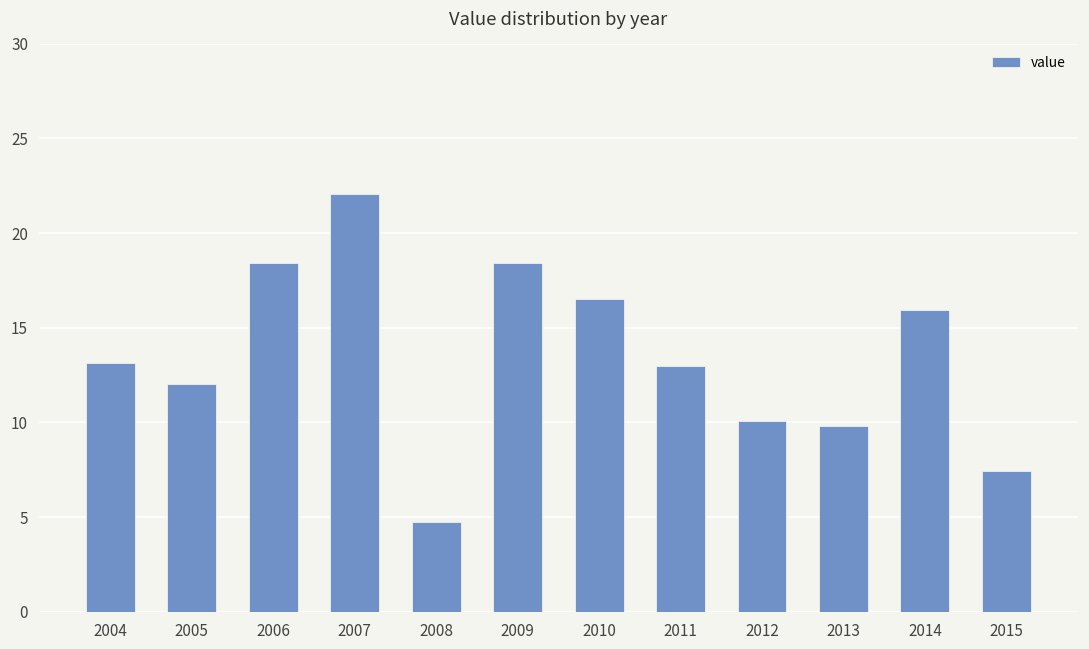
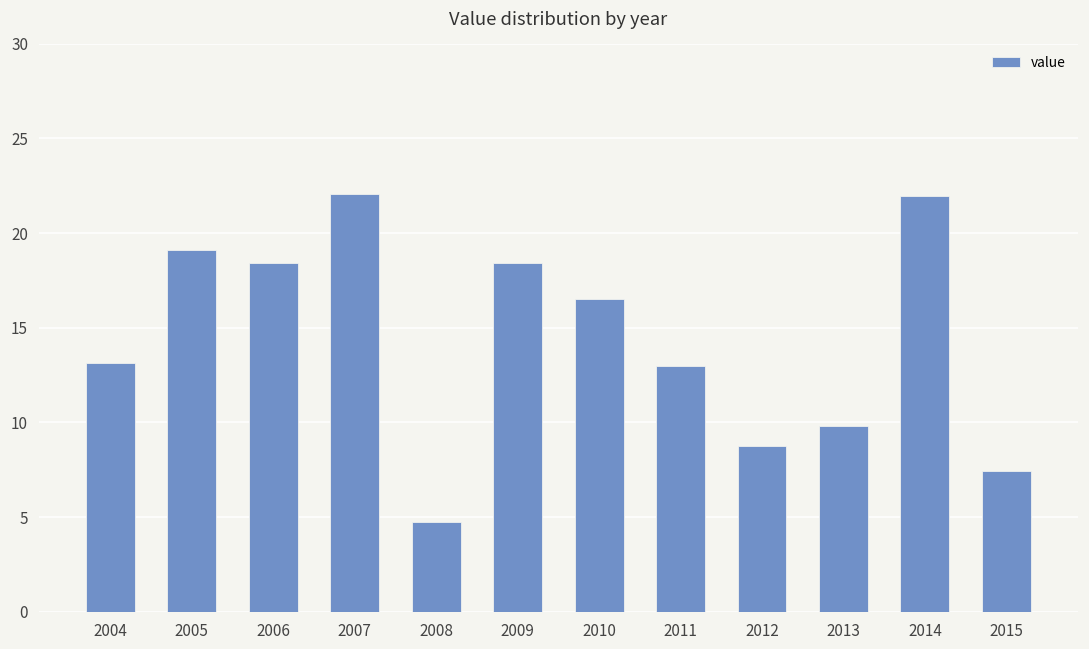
  {
    "2004": 13.2,
-   "2005": 12.0,
+   "2005": 19.1,
    "2006": 18.4,
    "2007": 22.0,
    "2008": 4.8,
    "2009": 18.4,
    "2010": 16.5,
    "2011": 13.0,
-   "2012": 10.1,
+   "2012": 8.8,
    "2013": 9.8,
-   "2014": 15.9,
+   "2014": 22.0,
    "2015": 7.4
  }
